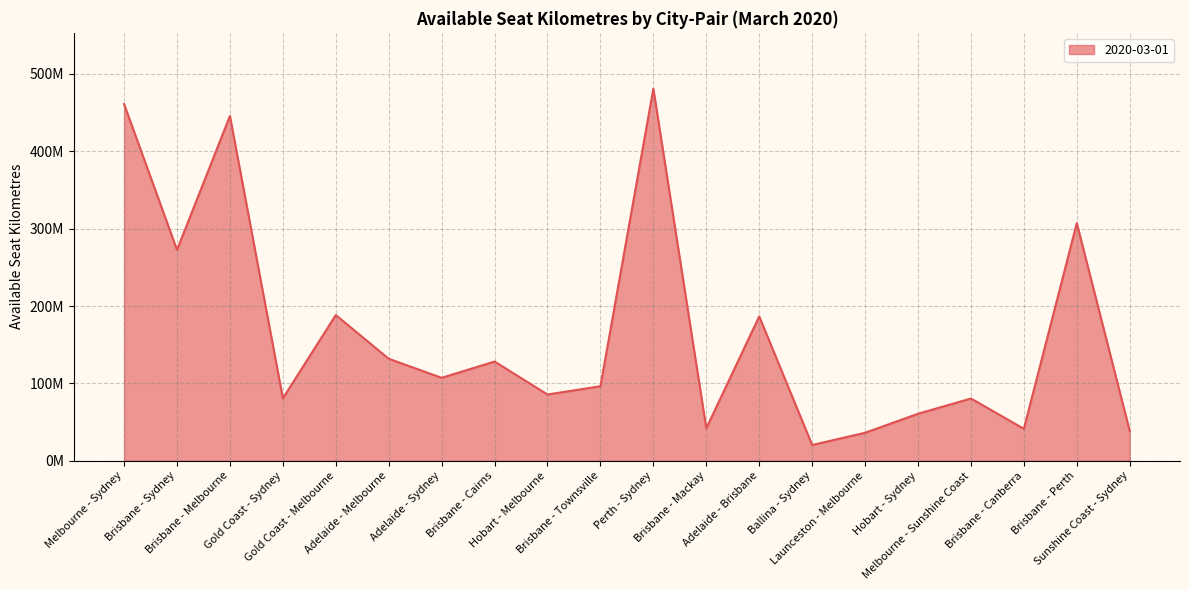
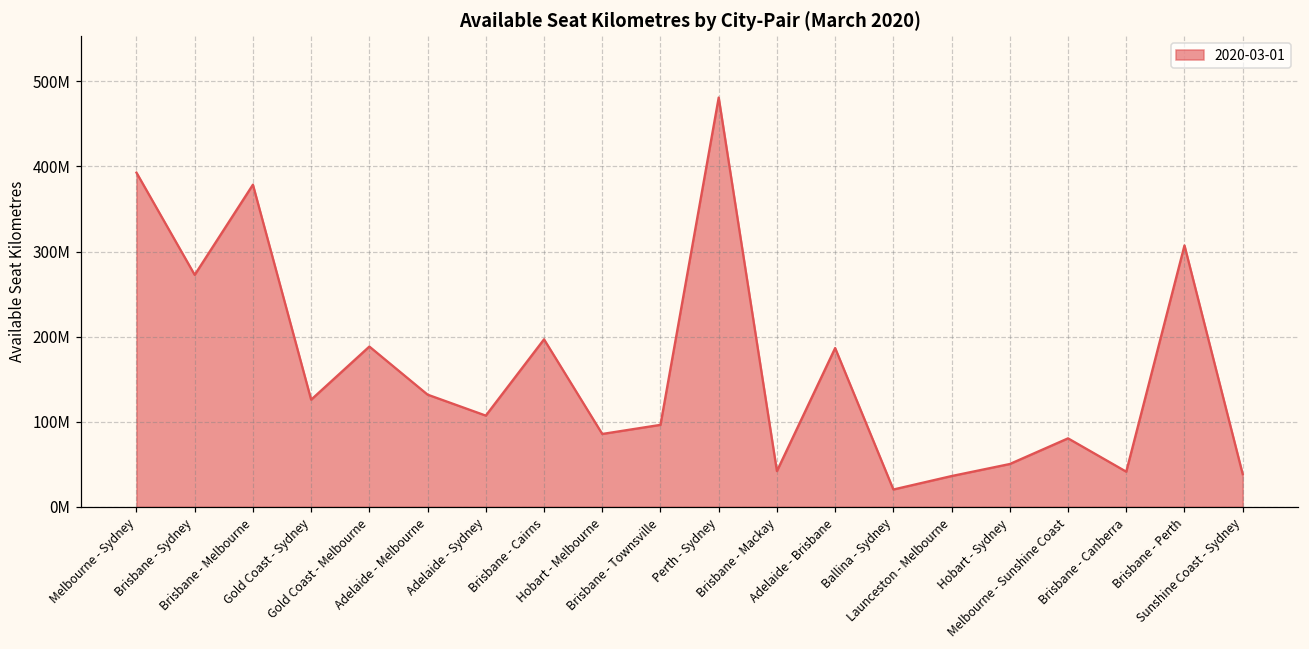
  {
-   "Melbourne - Sydney": 460000000,
+   "Melbourne - Sydney": 390000000,
    "Brisbane - Sydney": 270000000,
-   "Brisbane - Melbourne": 450000000,
-   "Gold Coast - Sydney": 80000000,
+   "Brisbane - Melbourne": 380000000,
+   "Gold Coast - Sydney": 130000000,
    "Gold Coast - Melbourne": 190000000,
    "Adelaide - Melbourne": 130000000,
    "Adelaide - Sydney": 110000000,
-   "Brisbane - Cairns": 130000000,
+   "Brisbane - Cairns": 200000000,
    "Hobart - Melbourne": 90000000,
    "Brisbane - Townsville": 100000000,
    "Perth - Sydney": 480000000,
    "Brisbane - Mackay": 40000000,
    "Adelaide - Brisbane": 190000000,
    "Ballina - Sydney": 20000000,
    "Launceston - Melbourne": 40000000,
-   "Hobart - Sydney": 60000000,
+   "Hobart - Sydney": 50000000,
    "Melbourne - Sunshine Coast": 80000000,
    "Brisbane - Canberra": 40000000,
    "Brisbane - Perth": 310000000,
    "Sunshine Coast - Sydney": 40000000
  }
